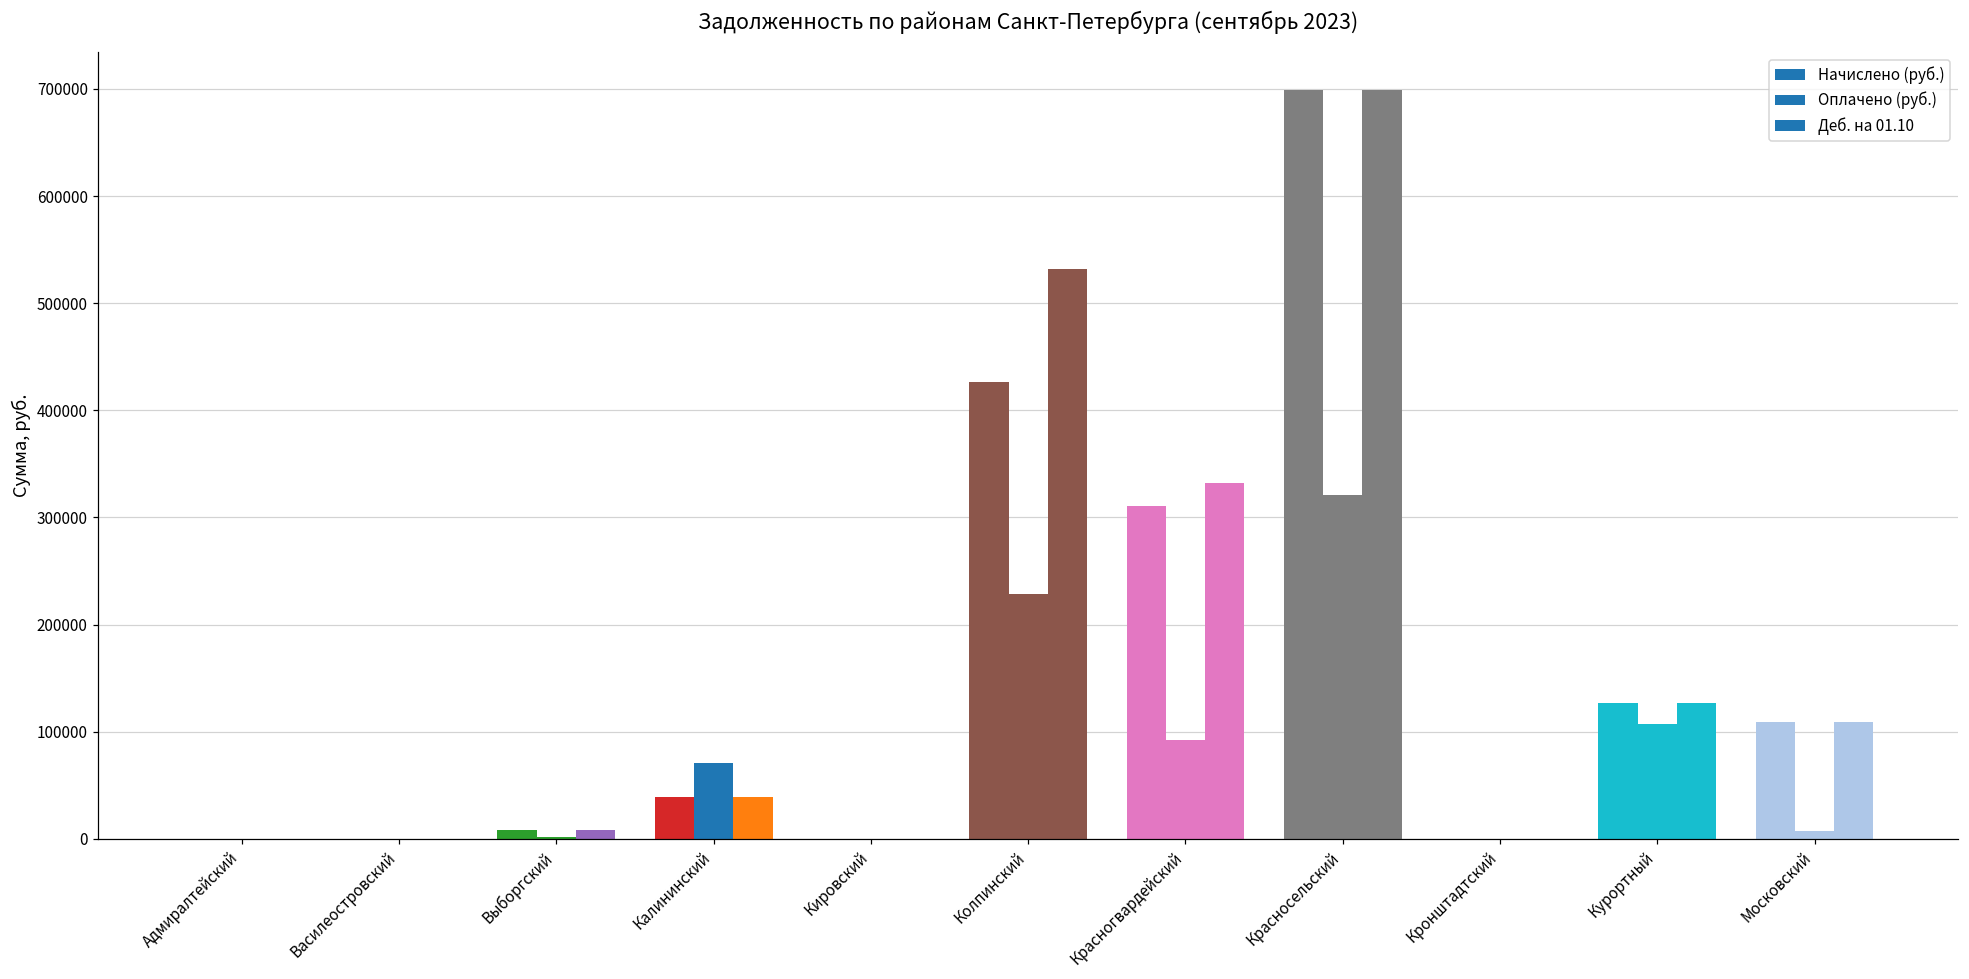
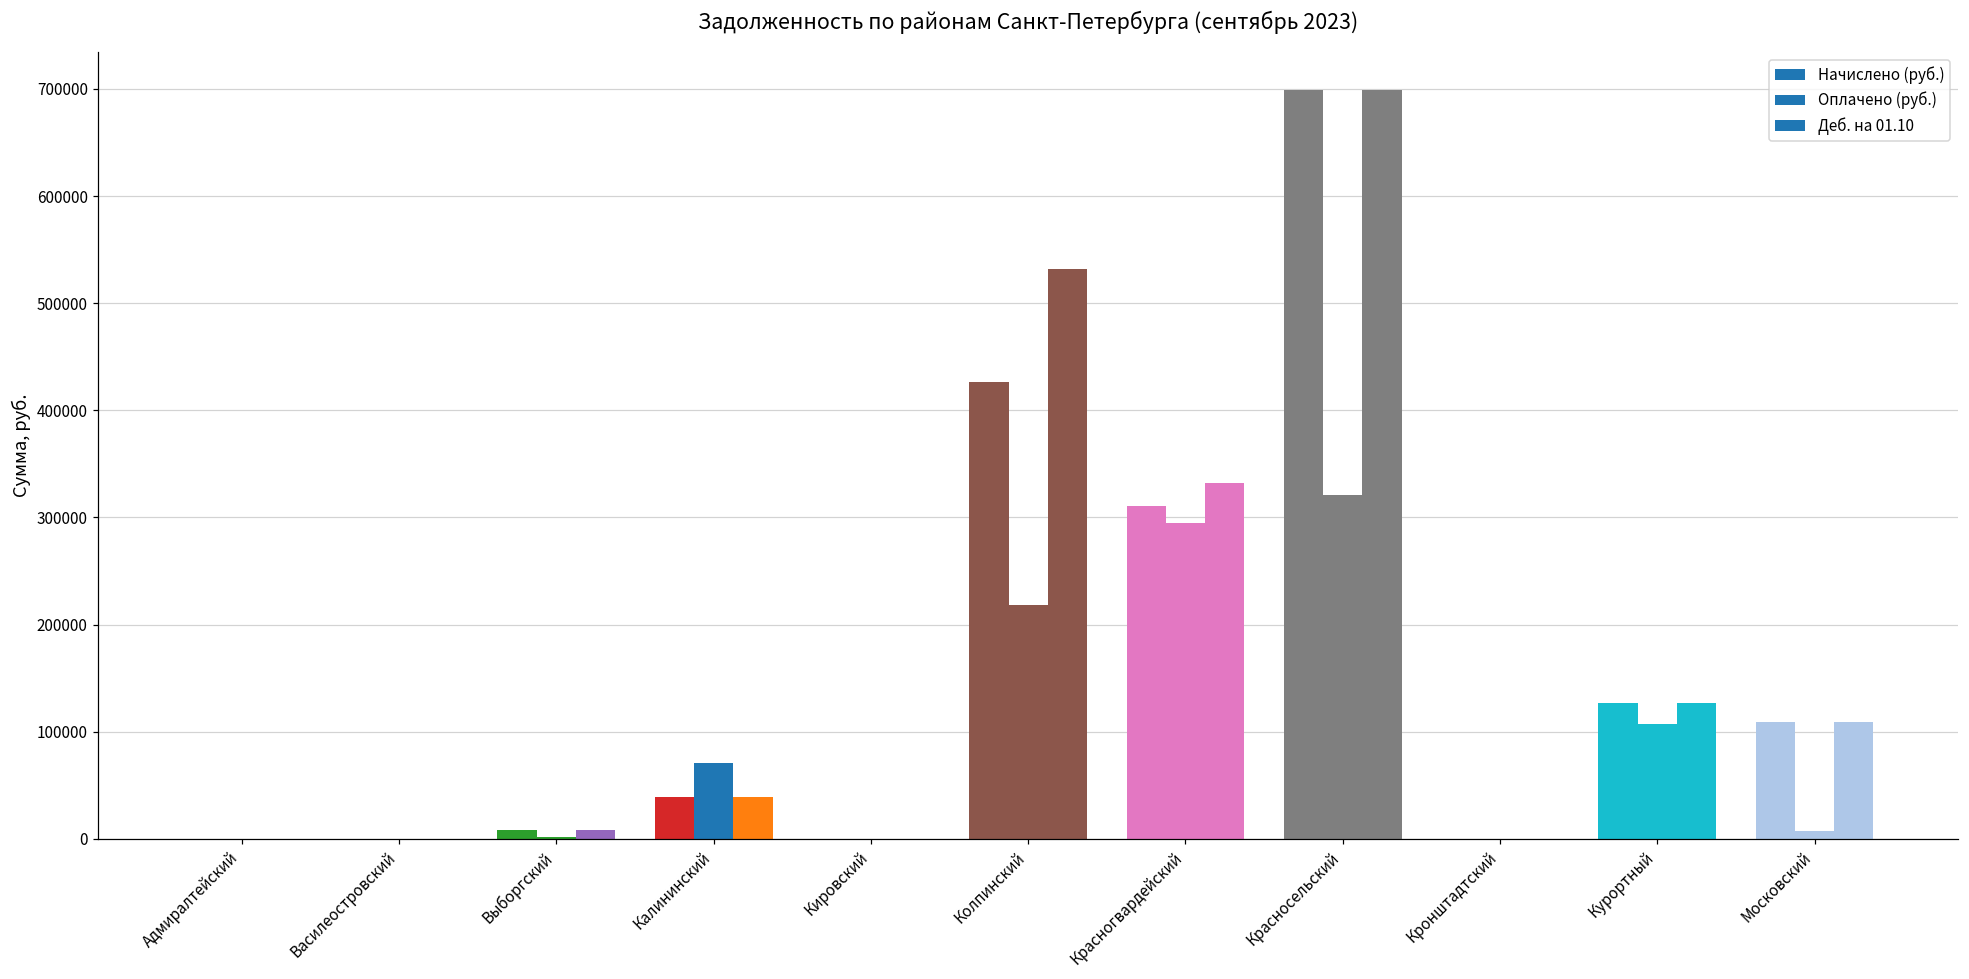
  {
    "Адмиралтейский": 0,
    "Василеостровский": 0,
    "Калининский": 70000,
    "Кировский": 0,
-   "Колпинский": 230000,
-   "Красногвардейский": 90000,
+   "Колпинский": 220000,
+   "Красногвардейский": 300000,
    "Красносельский": 320000,
    "Кронштадтский": 0,
    "Курортный": 110000,
    "Московский": 10000
  }
